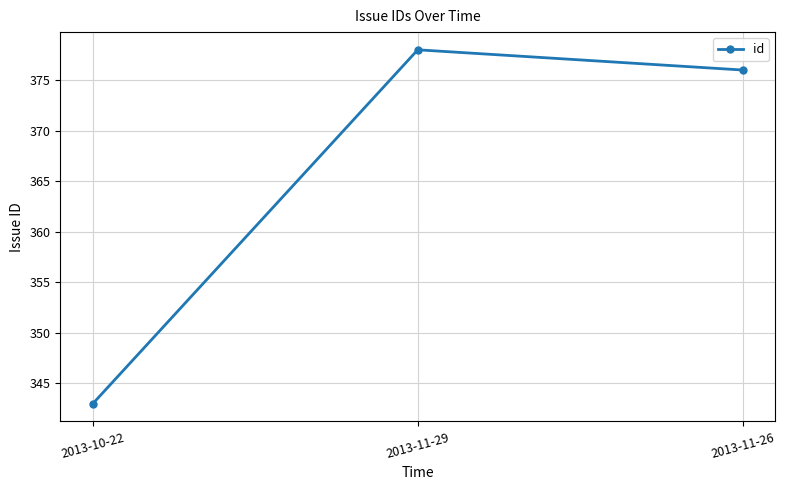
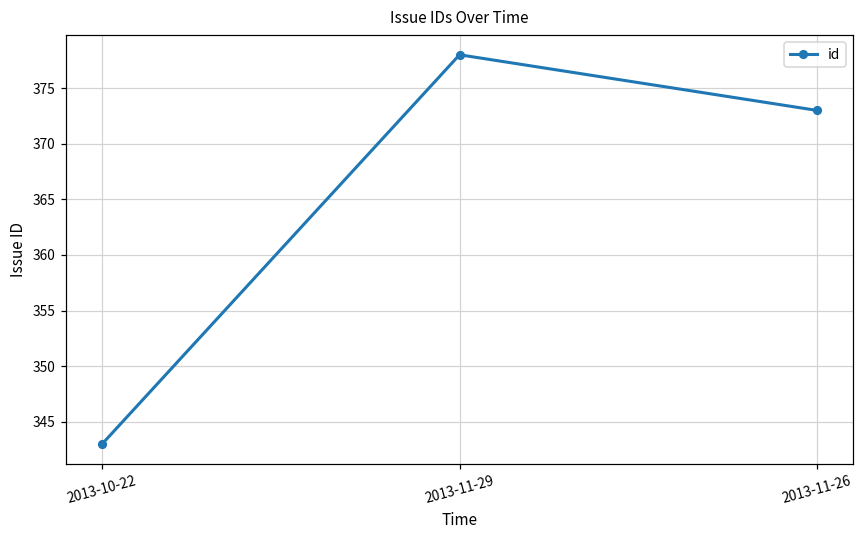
  {
    "2013-10-22": 343,
    "2013-11-29": 378,
-   "2013-11-26": 376
+   "2013-11-26": 373
  }
